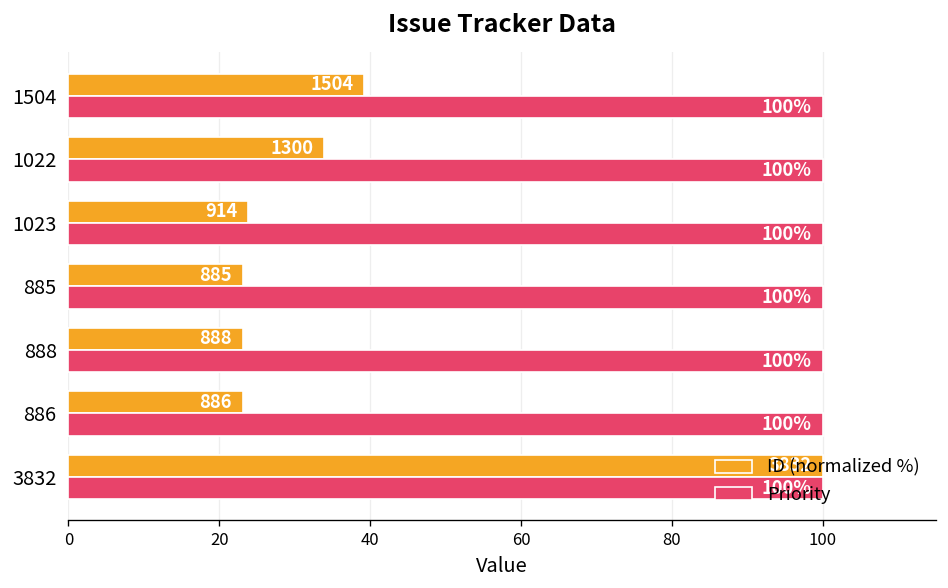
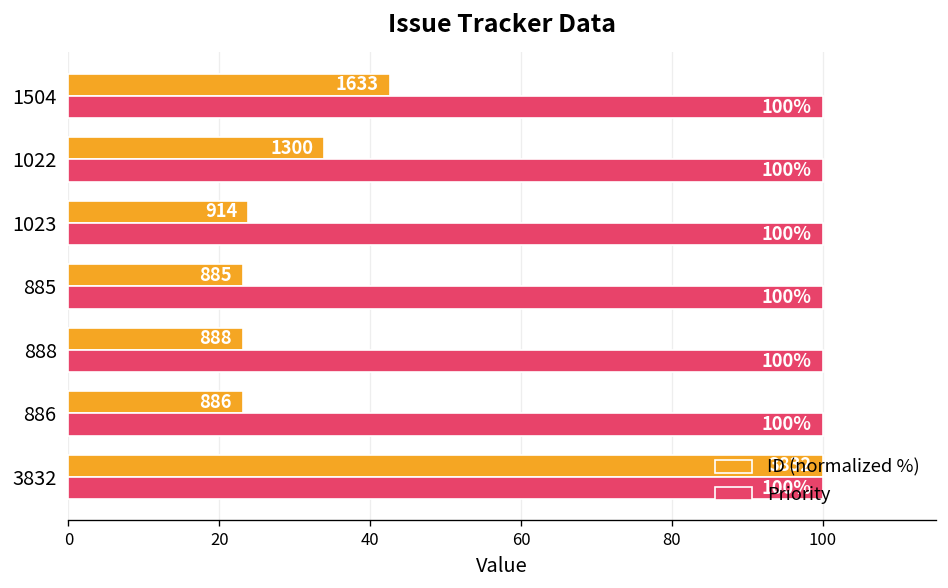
  {
    "ID (normalized %)": {
-     "1504": "1504"
+     "1504": "1633"
    },
    "Priority": {
      "1504": "100%",
      "1022": "100%",
      "1023": "100%",
      "885": "100%",
      "888": "100%",
      "886": "100%",
      "3832": "100%"
    }
  }
